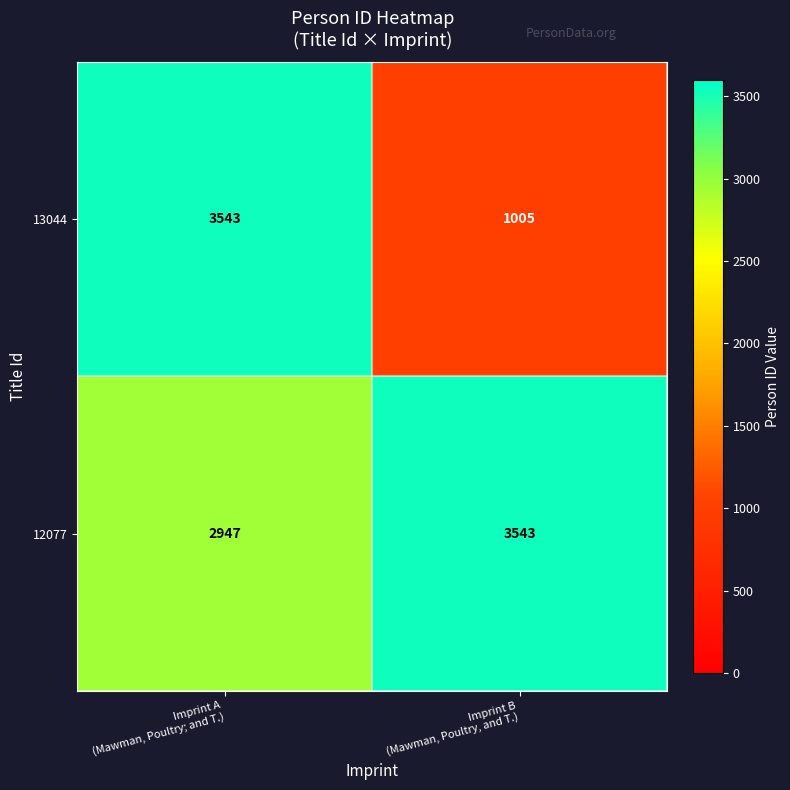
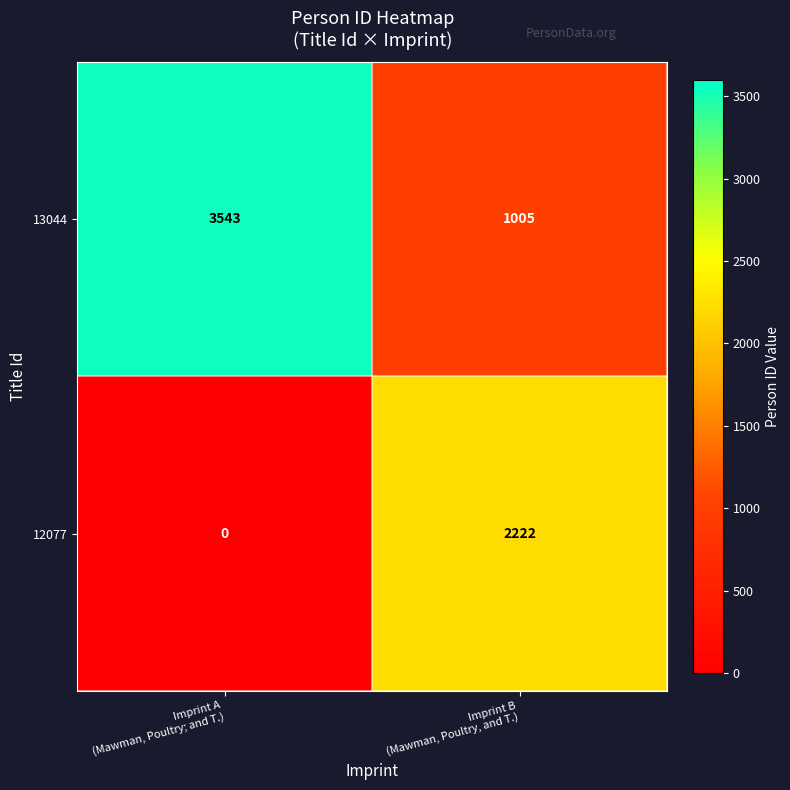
  {
    "13044": {
      "Imprint A (Mawman, Poultry; and T.)": 3543,
      "Imprint B (Mawman, Poultry, and T.)": 1005
    },
    "12077": {
-     "Imprint A (Mawman, Poultry; and T.)": 2947,
-     "Imprint B (Mawman, Poultry, and T.)": 3543
+     "Imprint A (Mawman, Poultry; and T.)": 0,
+     "Imprint B (Mawman, Poultry, and T.)": 2222
    }
  }
